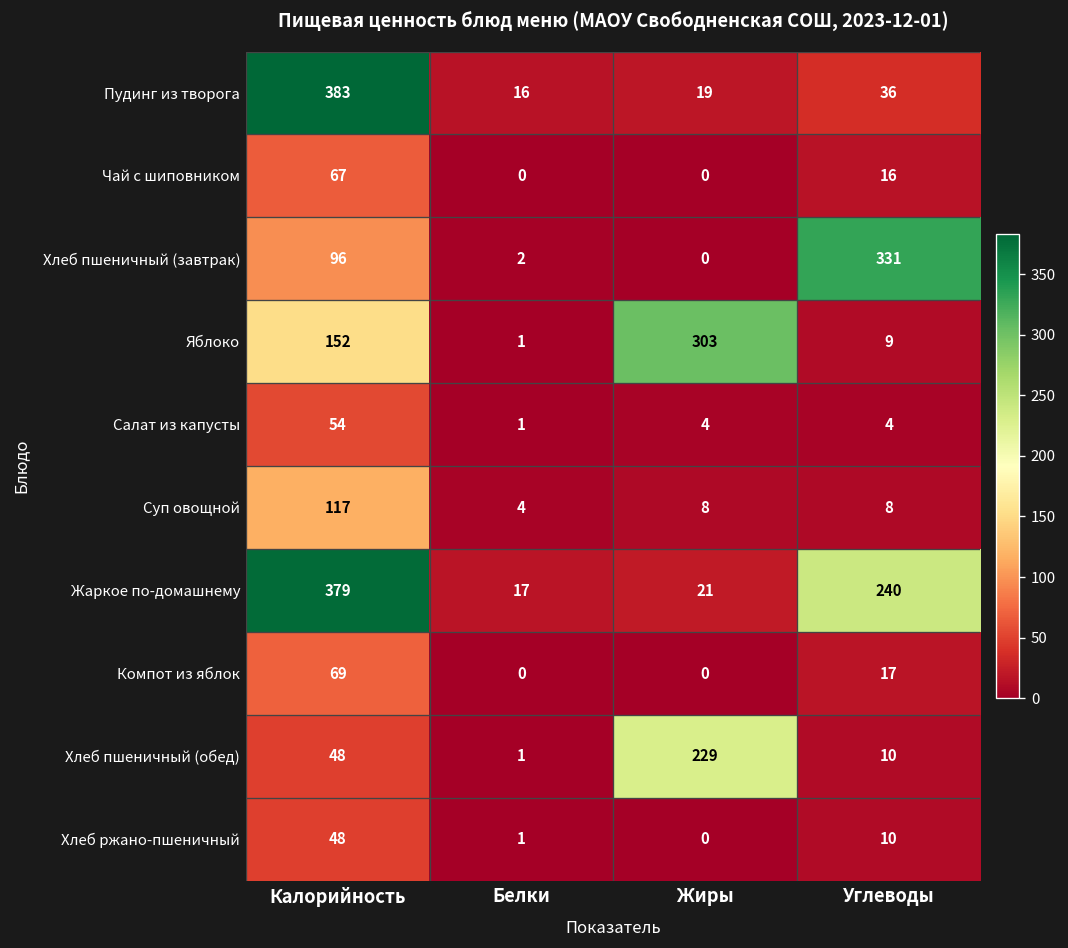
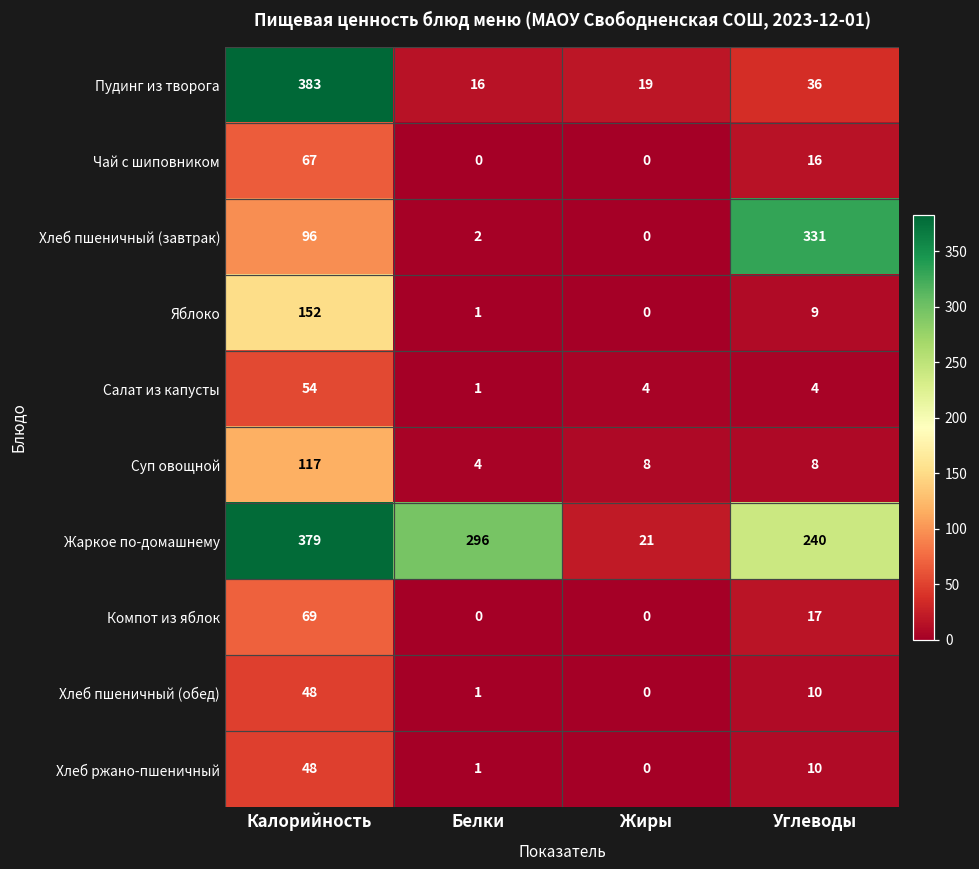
  {
    "Пудинг из творога": {
      "Калорийность": 383,
      "Белки": 16,
      "Жиры": 19,
      "Углеводы": 36
    },
    "Чай с шиповником": {
      "Калорийность": 67,
      "Белки": 0,
      "Жиры": 0,
      "Углеводы": 16
    },
    "Хлеб пшеничный (завтрак)": {
      "Калорийность": 96,
      "Белки": 2,
      "Жиры": 0,
      "Углеводы": 331
    },
    "Яблоко": {
      "Калорийность": 152,
      "Белки": 1,
-     "Жиры": 303,
+     "Жиры": 0,
      "Углеводы": 9
    },
    "Салат из капусты": {
      "Калорийность": 54,
      "Белки": 1,
      "Жиры": 4,
      "Углеводы": 4
    },
    "Суп овощной": {
      "Калорийность": 117,
      "Белки": 4,
      "Жиры": 8,
      "Углеводы": 8
    },
    "Жаркое по-домашнему": {
      "Калорийность": 379,
-     "Белки": 17,
+     "Белки": 296,
      "Жиры": 21,
      "Углеводы": 240
    },
    "Компот из яблок": {
      "Калорийность": 69,
      "Белки": 0,
      "Жиры": 0,
      "Углеводы": 17
    },
    "Хлеб пшеничный (обед)": {
      "Калорийность": 48,
      "Белки": 1,
-     "Жиры": 229,
+     "Жиры": 0,
      "Углеводы": 10
    },
    "Хлеб ржано-пшеничный": {
      "Калорийность": 48,
      "Белки": 1,
      "Жиры": 0,
      "Углеводы": 10
    }
  }
